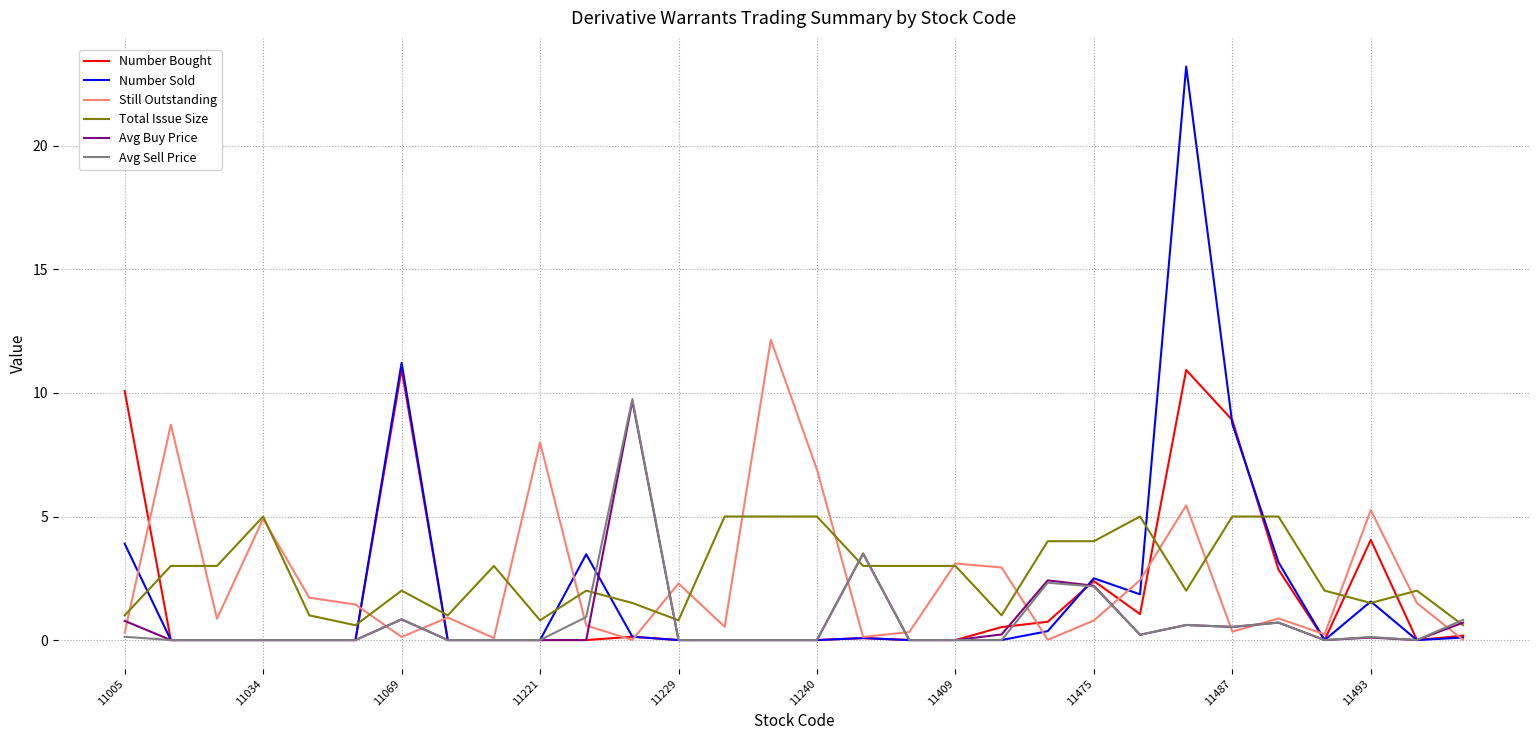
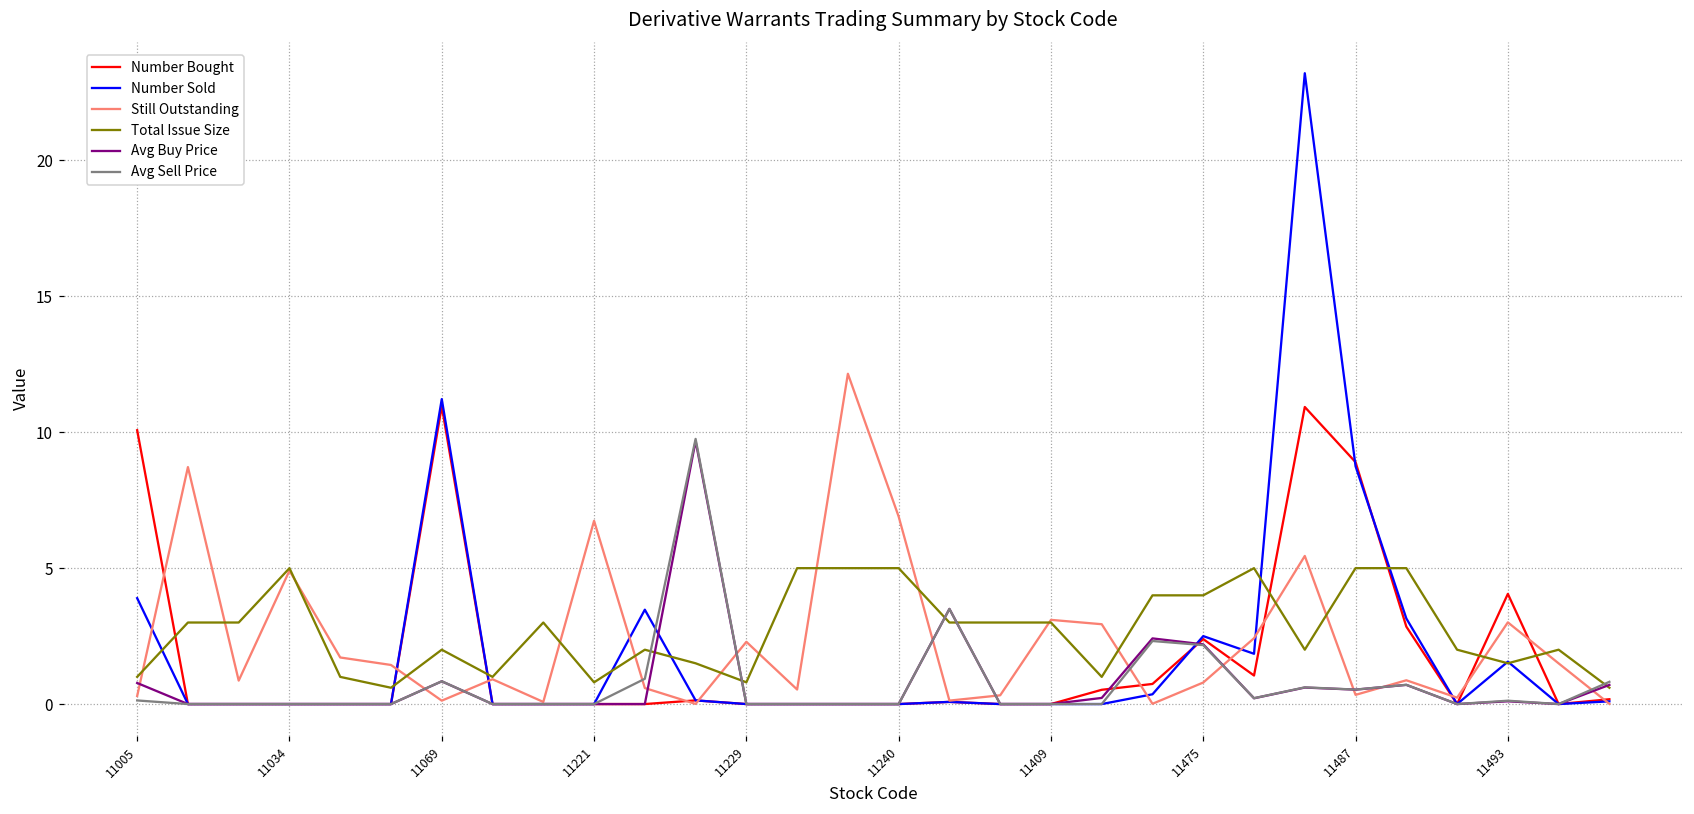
  {
    "Number Bought": {
      "11005": 10.1,
      "11069": 11.0,
      "11475": 2.4,
      "11487": 8.9,
      "11493": 4.1
    },
    "Number Sold": {
      "11005": 3.9,
      "11069": 11.2,
      "11475": 2.5,
      "11487": 8.8
    },
    "Still Outstanding": {
      "11005": 0.3,
      "11069": 0.1,
-     "11221": 8.0,
+     "11221": 6.7,
      "11229": 2.3,
      "11240": 6.9,
      "11475": 0.8,
      "11487": 0.3,
-     "11493": 5.3
+     "11493": 3.0
    },
    "Total Issue Size": {
      "11005": 1.0,
      "11069": 2.0,
      "11221": 0.8,
      "11229": 0.8,
      "11240": 5.0,
      "11475": 4.0,
      "11487": 5.0
    },
    "Avg Buy Price": {
      "11005": 0.8
    },
    "Avg Sell Price": {
      "11005": 0.1
    }
  }
